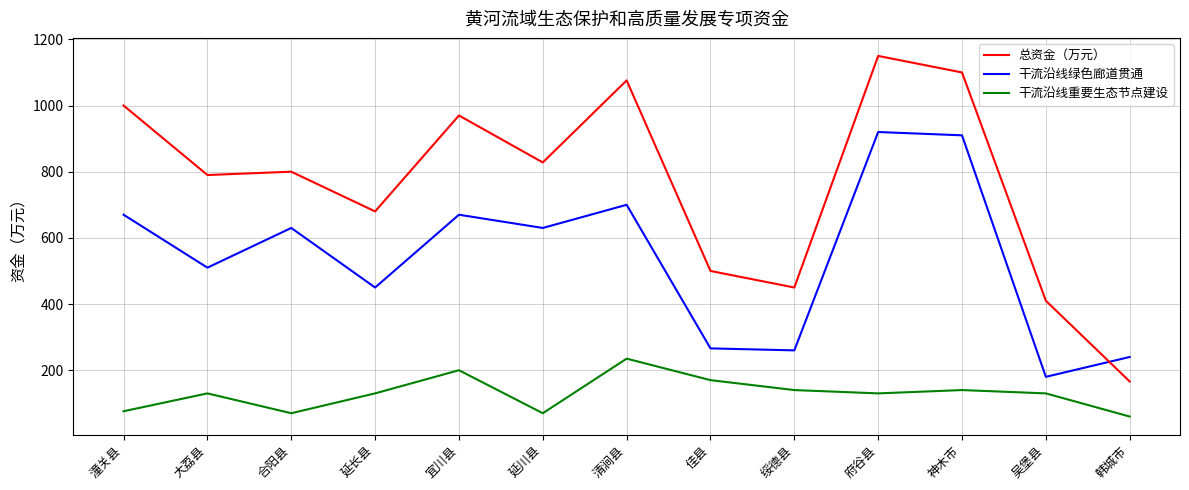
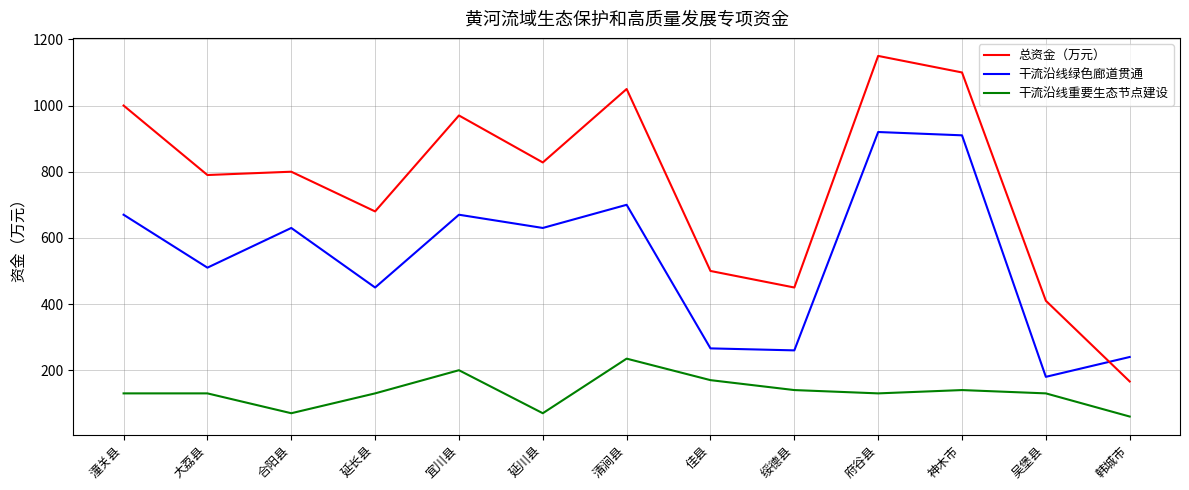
  {
    "总资金（万元）": {
      "潼关县": 1000,
      "大荔县": 790,
      "合阳县": 800,
      "延长县": 680,
      "宜川县": 970,
      "延川县": 830,
-     "清涧县": 1080,
+     "清涧县": 1050,
      "佳县": 500,
      "绥德县": 450,
      "府谷县": 1150,
      "神木市": 1100,
      "吴堡县": 410,
      "韩城市": 170
    },
    "干流沿线绿色廊道贯通": {
      "潼关县": 670,
      "大荔县": 510,
      "合阳县": 630,
      "延长县": 450,
      "宜川县": 670,
      "延川县": 630,
      "清涧县": 700,
      "佳县": 270,
      "绥德县": 260,
      "府谷县": 920,
      "神木市": 910,
      "吴堡县": 180,
      "韩城市": 240
    },
    "干流沿线重要生态节点建设": {
-     "潼关县": 80,
+     "潼关县": 130,
      "大荔县": 130,
      "合阳县": 70,
      "延长县": 130,
      "宜川县": 200,
      "延川县": 70,
      "清涧县": 240,
      "佳县": 170,
      "绥德县": 140,
      "府谷县": 130,
      "神木市": 140,
      "吴堡县": 130,
      "韩城市": 60
    }
  }
